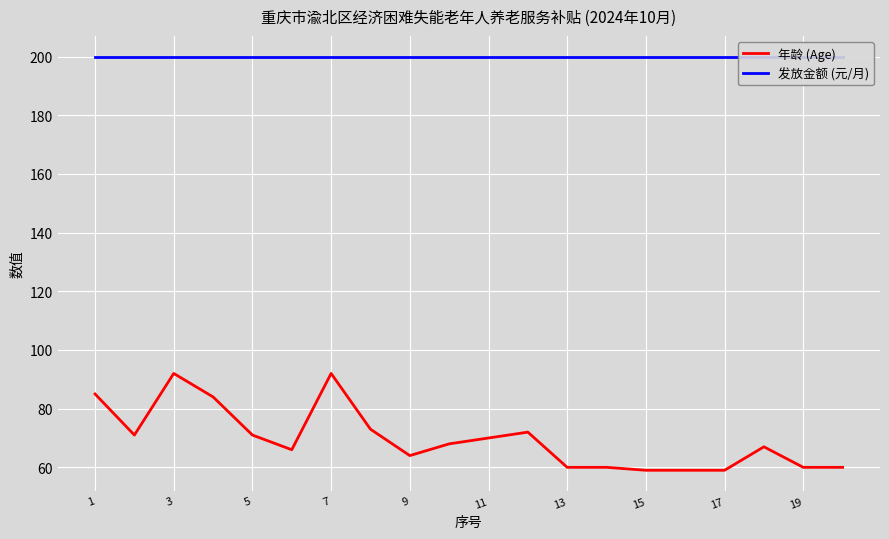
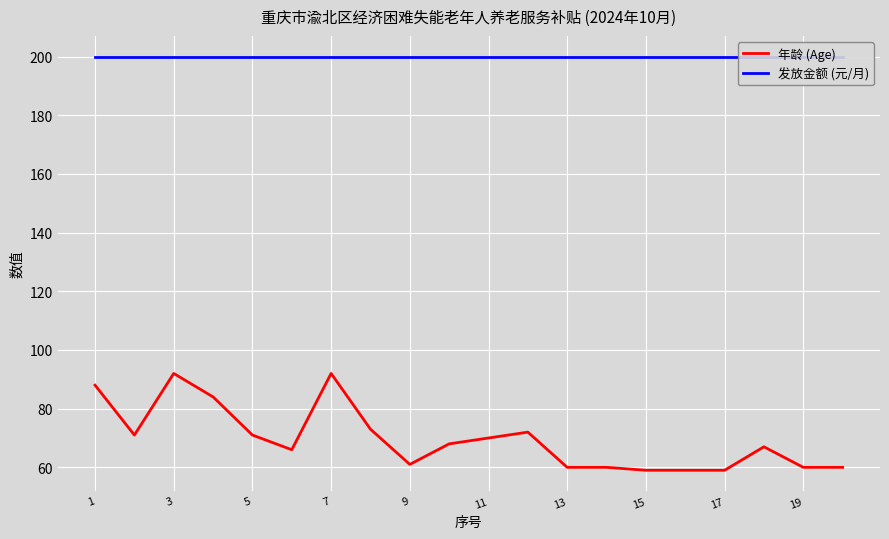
  {
    "年龄 (Age)": {
-     "1": 85,
+     "1": 88,
      "3": 92,
      "5": 71,
      "7": 92,
-     "9": 64,
+     "9": 61,
      "11": 70,
      "13": 60,
      "15": 59,
      "17": 59,
      "19": 60
    },
    "发放金额 (元/月)": {
      "1": 200,
      "3": 200,
      "5": 200,
      "7": 200,
      "9": 200,
      "11": 200,
      "13": 200,
      "15": 200,
      "17": 200
    }
  }
